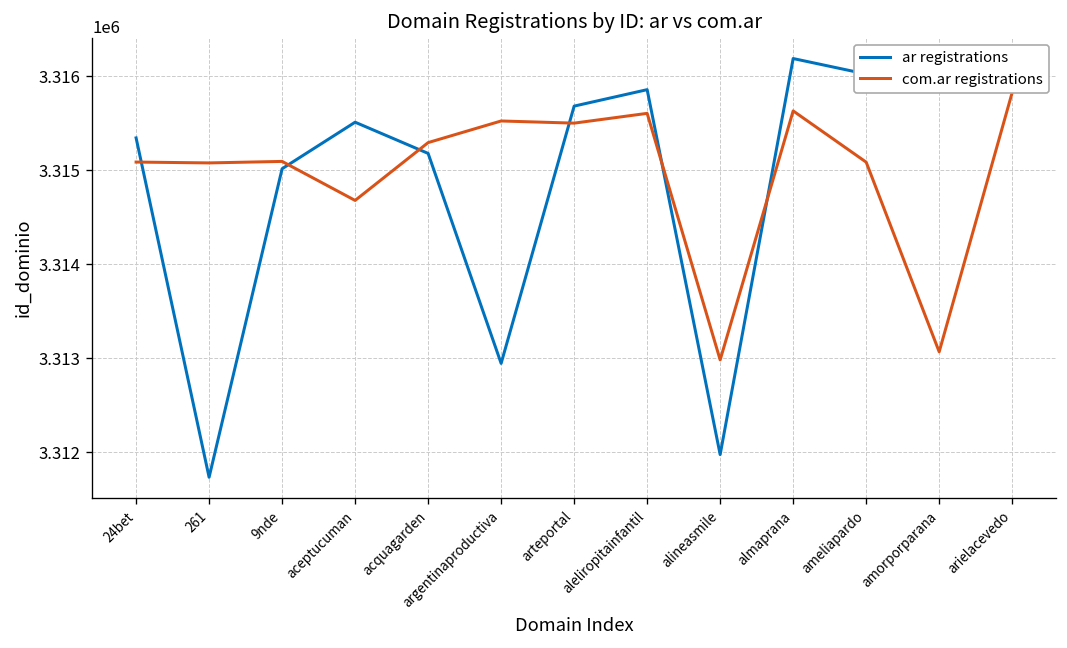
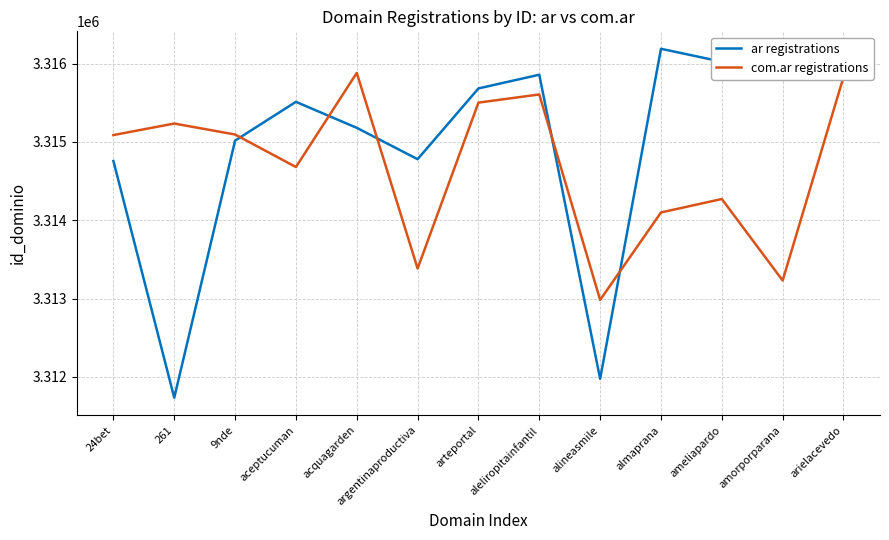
  {
    "ar registrations": {
-     "24bet": 3315300,
+     "24bet": 3314800,
      "261": 3311700,
      "9nde": 3315000,
      "aceptucuman": 3315500,
      "acquagarden": 3315200,
-     "argentinaproductiva": 3312900,
+     "argentinaproductiva": 3314800,
      "arteportal": 3315700,
      "aleliropitainfantil": 3315900,
      "alineasmile": 3312000,
      "almaprana": 3316200
    },
    "com.ar registrations": {
      "24bet": 3315100,
-     "261": 3315100,
+     "261": 3315200,
      "9nde": 3315100,
      "aceptucuman": 3314700,
-     "acquagarden": 3315300,
-     "argentinaproductiva": 3315500,
+     "acquagarden": 3315900,
+     "argentinaproductiva": 3313400,
      "arteportal": 3315500,
      "aleliropitainfantil": 3315600,
      "alineasmile": 3313000,
-     "almaprana": 3315600,
-     "ameliapardo": 3315100,
-     "amorporparana": 3313100
+     "almaprana": 3314100,
+     "ameliapardo": 3314300,
+     "amorporparana": 3313200
    }
  }
